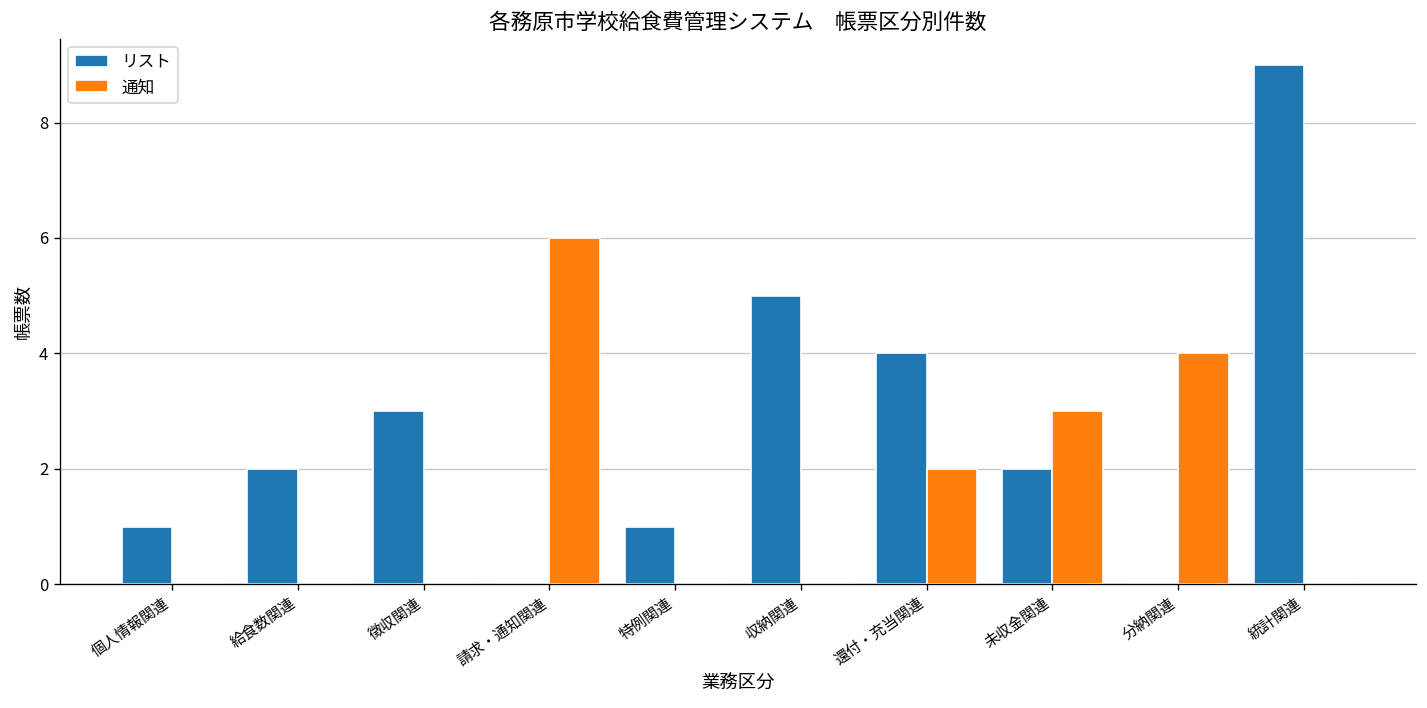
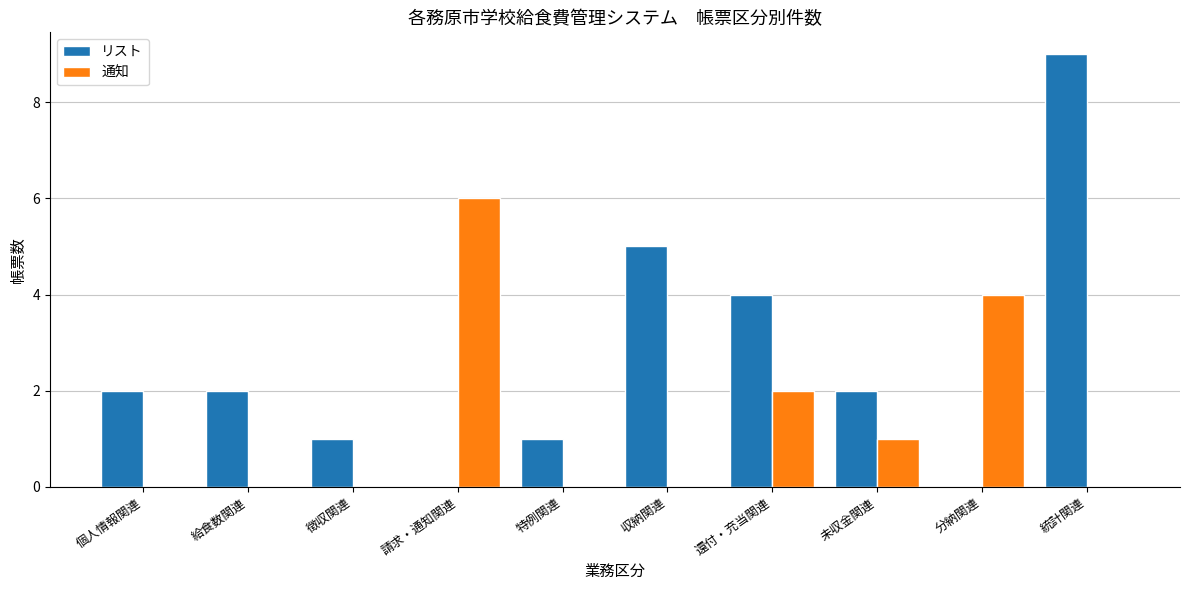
  {
    "リスト": {
-     "個人情報関連": 1,
+     "個人情報関連": 2,
      "給食数関連": 2,
-     "徴収関連": 3,
+     "徴収関連": 1,
      "請求・通知関連": 0,
      "特例関連": 1,
      "収納関連": 5,
      "還付・充当関連": 4,
      "未収金関連": 2,
      "分納関連": 0,
      "統計関連": 9
    },
    "通知": {
      "個人情報関連": 0,
      "給食数関連": 0,
      "徴収関連": 0,
      "請求・通知関連": 6,
      "特例関連": 0,
      "収納関連": 0,
      "還付・充当関連": 2,
-     "未収金関連": 3,
+     "未収金関連": 1,
      "分納関連": 4,
      "統計関連": 0
    }
  }
